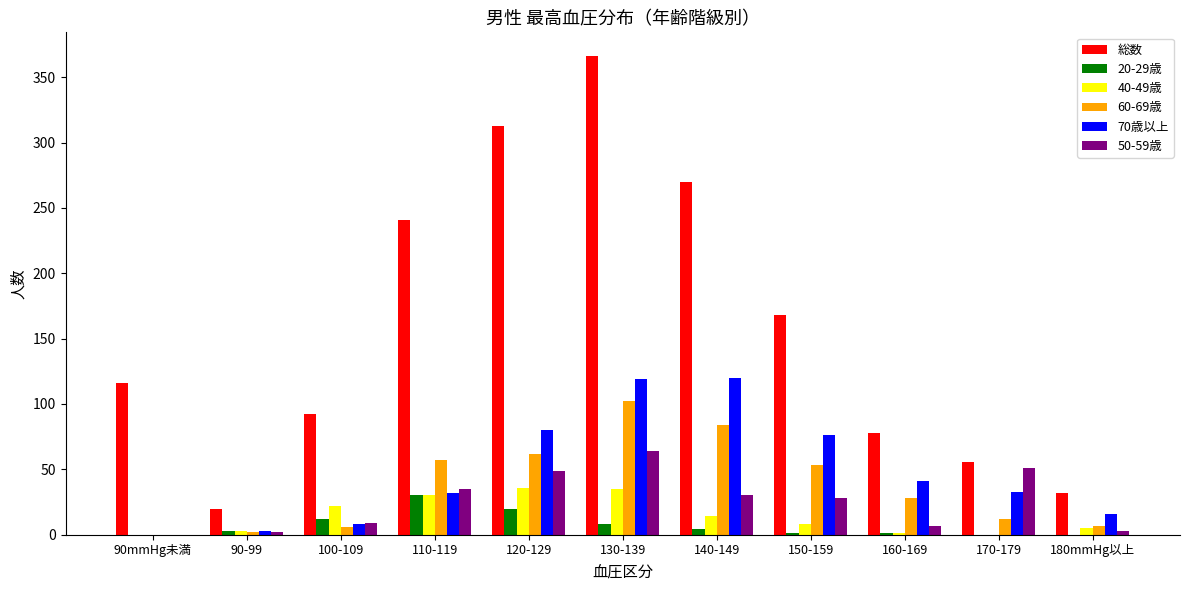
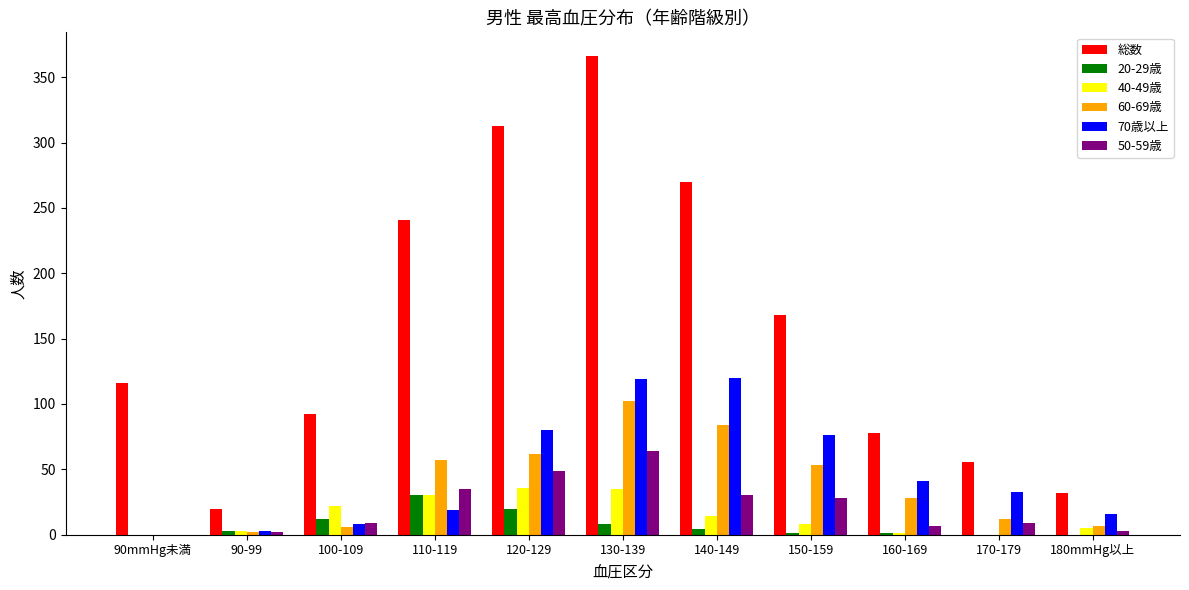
  {
    "総数": {
      "90mmHg未満": 116,
      "90-99": 20,
      "100-109": 92,
      "110-119": 241,
      "120-129": 313,
      "130-139": 366,
      "140-149": 270,
      "150-159": 168,
      "160-169": 78,
      "170-179": 56,
      "180mmHg以上": 32
    },
    "20-29歳": {
      "90mmHg未満": 0,
      "90-99": 3,
      "100-109": 12,
      "110-119": 30,
      "120-129": 20,
      "130-139": 8,
      "140-149": 4,
      "170-179": 0,
      "180mmHg以上": 0
    },
    "40-49歳": {
      "90mmHg未満": 0,
      "90-99": 3,
      "100-109": 22,
      "110-119": 30,
      "120-129": 36,
      "130-139": 35,
      "140-149": 14,
      "150-159": 8,
      "170-179": 0,
      "180mmHg以上": 5
    },
    "60-69歳": {
      "90mmHg未満": 0,
      "90-99": 2,
      "100-109": 6,
      "110-119": 57,
      "120-129": 62,
      "130-139": 102,
      "140-149": 84,
      "150-159": 53,
      "160-169": 28,
      "170-179": 12,
      "180mmHg以上": 7
    },
    "70歳以上": {
      "90mmHg未満": 0,
      "90-99": 3,
      "100-109": 8,
-     "110-119": 32,
+     "110-119": 19,
      "120-129": 80,
      "130-139": 119,
      "140-149": 120,
      "150-159": 76,
      "160-169": 41,
      "170-179": 33,
      "180mmHg以上": 16
    },
    "50-59歳": {
      "90mmHg未満": 0,
      "90-99": 2,
      "100-109": 9,
      "110-119": 35,
      "120-129": 49,
      "130-139": 64,
      "140-149": 30,
      "150-159": 28,
      "160-169": 7,
-     "170-179": 51,
+     "170-179": 9,
      "180mmHg以上": 3
    }
  }
